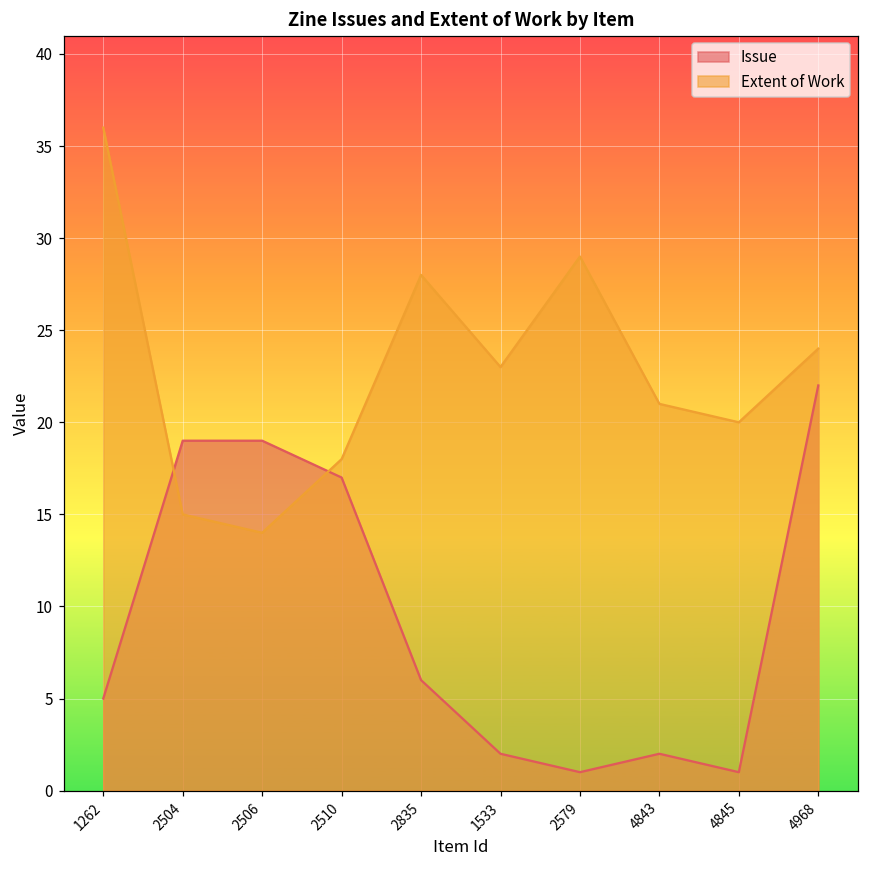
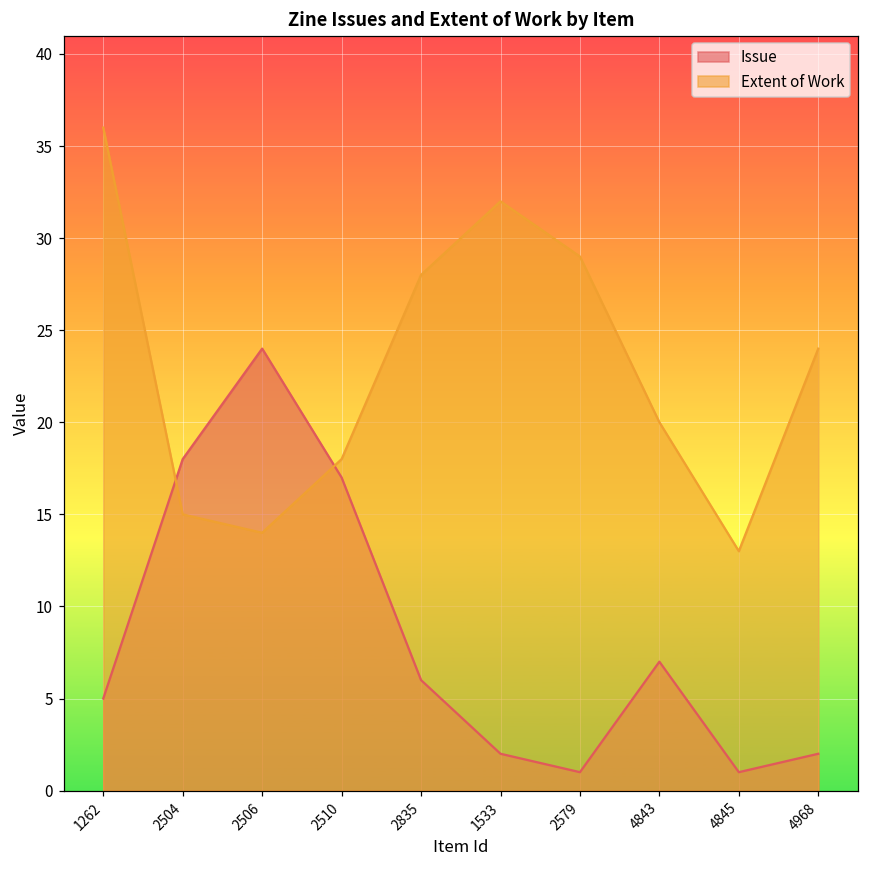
  {
    "Issue": {
      "1262": 5,
-     "2504": 19,
-     "2506": 19,
+     "2504": 18,
+     "2506": 24,
      "2510": 17,
      "2835": 6,
      "1533": 2,
      "2579": 1,
-     "4843": 2,
+     "4843": 7,
      "4845": 1,
-     "4968": 22
+     "4968": 2
    },
    "Extent of Work": {
      "1262": 36,
      "2504": 15,
      "2506": 14,
      "2510": 18,
      "2835": 28,
-     "1533": 23,
+     "1533": 32,
      "2579": 29,
-     "4843": 21,
-     "4845": 20,
+     "4843": 20,
+     "4845": 13,
      "4968": 24
    }
  }
